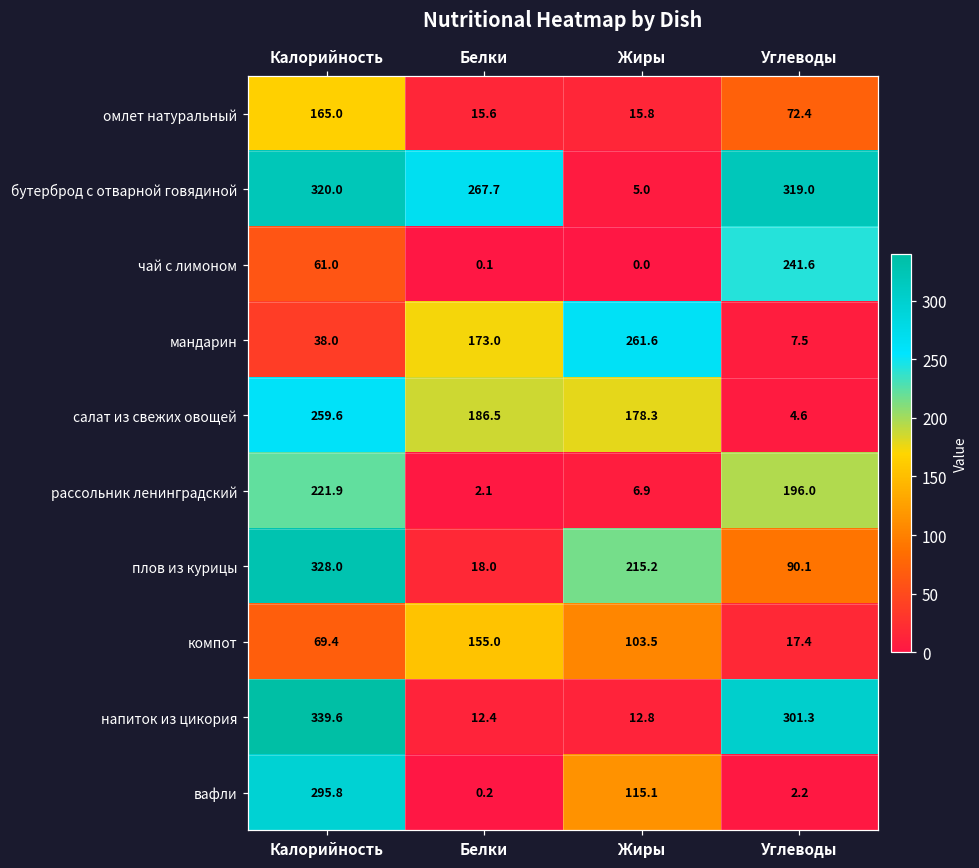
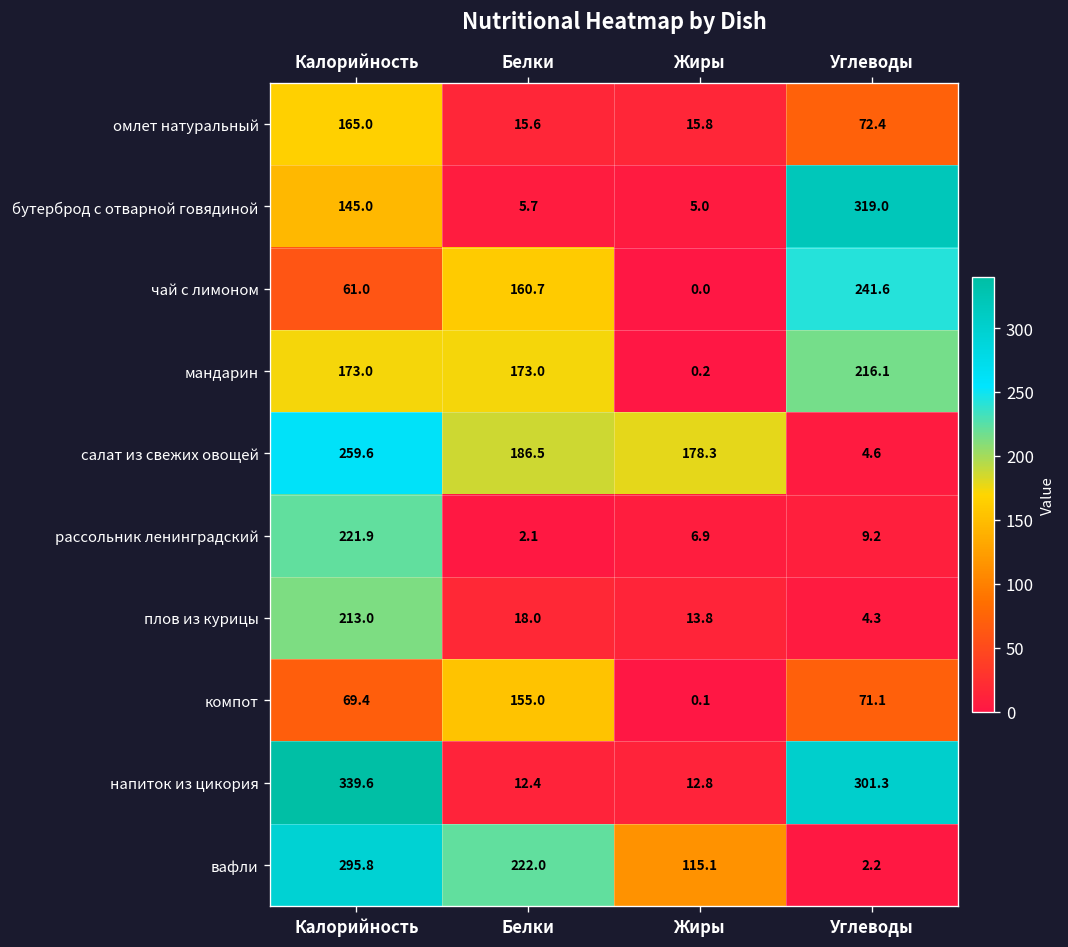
  {
    "омлет натуральный": {
      "Калорийность": 165.0,
      "Белки": 15.6,
      "Жиры": 15.8,
      "Углеводы": 72.4
    },
    "бутерброд с отварной говядиной": {
-     "Калорийность": 320.0,
-     "Белки": 267.7,
+     "Калорийность": 145.0,
+     "Белки": 5.7,
      "Жиры": 5.0,
      "Углеводы": 319.0
    },
    "чай с лимоном": {
      "Калорийность": 61.0,
-     "Белки": 0.1,
+     "Белки": 160.7,
      "Жиры": 0.0,
      "Углеводы": 241.6
    },
    "мандарин": {
-     "Калорийность": 38.0,
+     "Калорийность": 173.0,
      "Белки": 173.0,
-     "Жиры": 261.6,
-     "Углеводы": 7.5
+     "Жиры": 0.2,
+     "Углеводы": 216.1
    },
    "салат из свежих овощей": {
      "Калорийность": 259.6,
      "Белки": 186.5,
      "Жиры": 178.3,
      "Углеводы": 4.6
    },
    "рассольник ленинградский": {
      "Калорийность": 221.9,
      "Белки": 2.1,
      "Жиры": 6.9,
-     "Углеводы": 196.0
+     "Углеводы": 9.2
    },
    "плов из курицы": {
-     "Калорийность": 328.0,
+     "Калорийность": 213.0,
      "Белки": 18.0,
-     "Жиры": 215.2,
-     "Углеводы": 90.1
+     "Жиры": 13.8,
+     "Углеводы": 4.3
    },
    "компот": {
      "Калорийность": 69.4,
      "Белки": 155.0,
-     "Жиры": 103.5,
-     "Углеводы": 17.4
+     "Жиры": 0.1,
+     "Углеводы": 71.1
    },
    "напиток из цикория": {
      "Калорийность": 339.6,
      "Белки": 12.4,
      "Жиры": 12.8,
      "Углеводы": 301.3
    },
    "вафли": {
      "Калорийность": 295.8,
-     "Белки": 0.2,
+     "Белки": 222.0,
      "Жиры": 115.1,
      "Углеводы": 2.2
    }
  }
